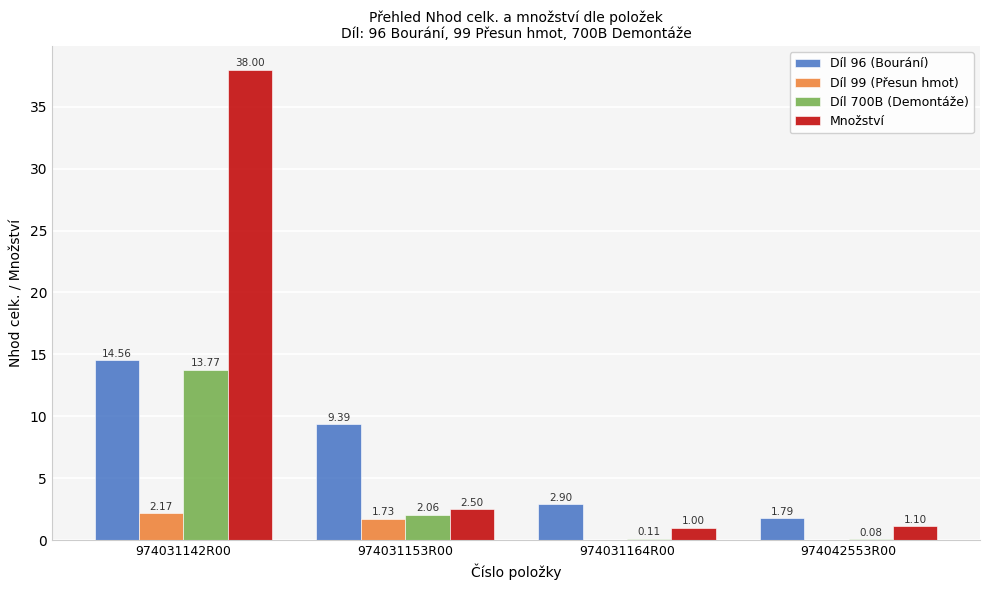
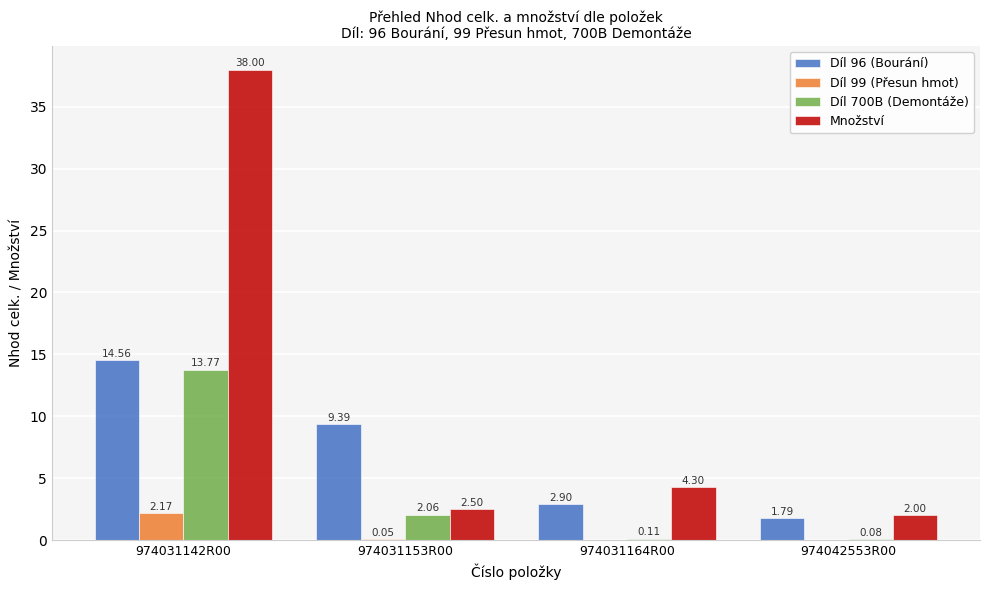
  {
    "Díl 96 (Bourání)": {
      "974031142R00": 14.56,
      "974031153R00": 9.39,
      "974031164R00": 2.90,
      "974042553R00": 1.79
    },
    "Díl 99 (Přesun hmot)": {
      "974031142R00": 2.17,
-     "974031153R00": 1.73
+     "974031153R00": 0.05
    },
    "Díl 700B (Demontáže)": {
      "974031142R00": 13.77,
      "974031153R00": 2.06,
      "974031164R00": 0.11,
      "974042553R00": 0.08
    },
    "Množství": {
      "974031142R00": 38.00,
      "974031153R00": 2.50,
-     "974031164R00": 1.00,
-     "974042553R00": 1.10
+     "974031164R00": 4.30,
+     "974042553R00": 2.00
    }
  }
